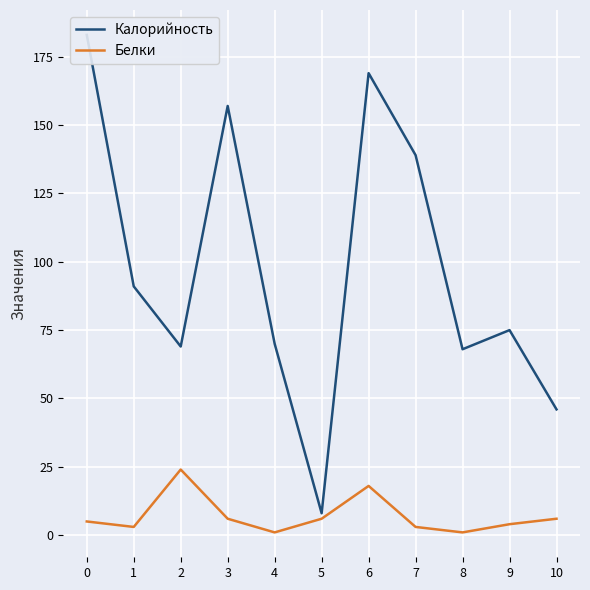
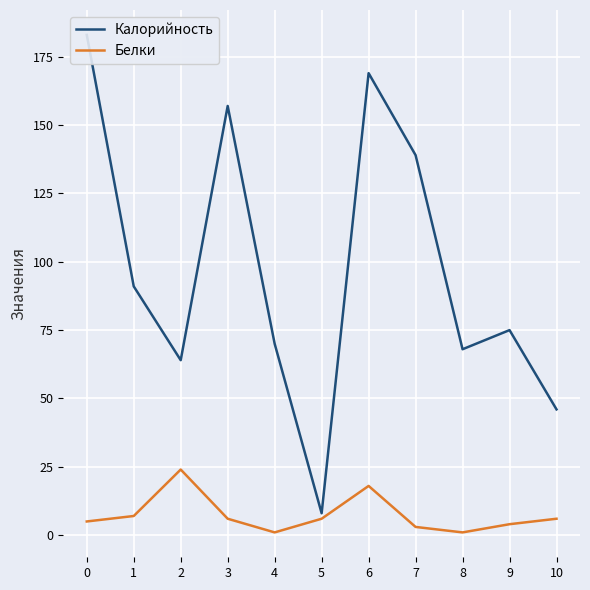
  {
    "Калорийность": {
      "1": 91,
-     "2": 69,
+     "2": 64,
      "3": 157,
      "4": 70,
      "5": 8,
      "6": 169,
      "7": 139,
      "8": 68,
      "9": 75,
      "10": 46
    },
    "Белки": {
      "0": 5,
-     "1": 3,
+     "1": 7,
      "2": 24,
      "3": 6,
      "4": 1,
      "5": 6,
      "6": 18,
      "7": 3,
      "8": 1,
      "9": 4,
      "10": 6
    }
  }
